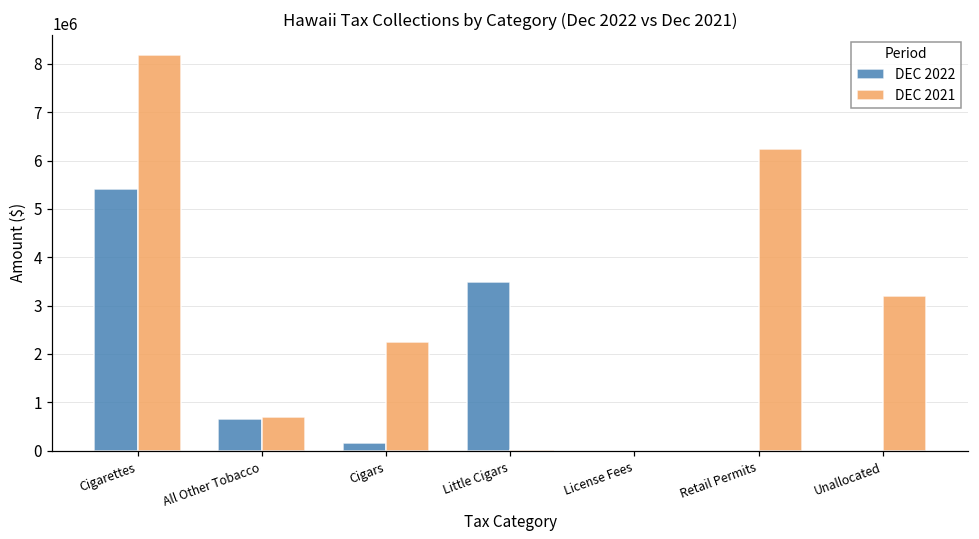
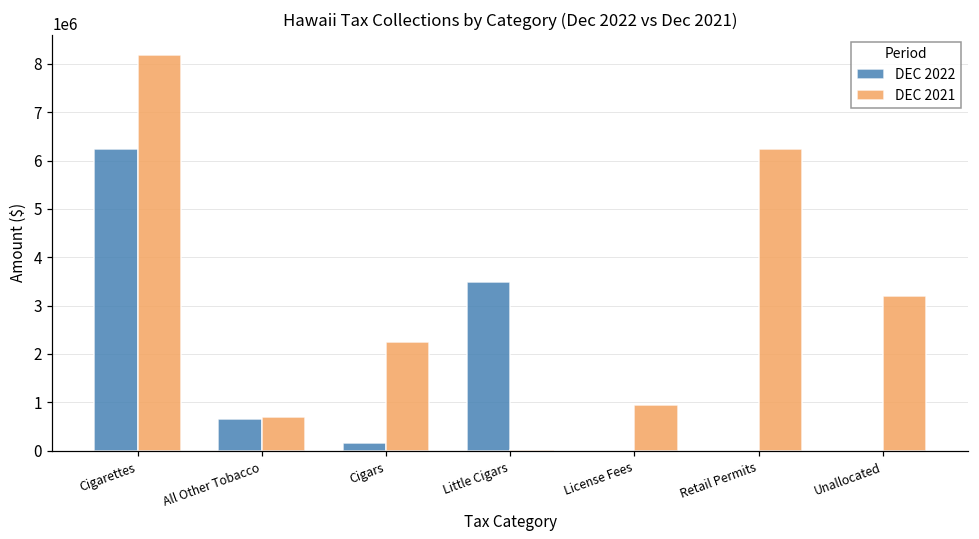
  {
    "DEC 2022": {
-     "Cigarettes": 5400000,
+     "Cigarettes": 6200000,
      "All Other Tobacco": 700000,
      "Cigars": 100000,
      "Little Cigars": 3500000
    },
    "DEC 2021": {
      "Cigarettes": 8200000,
      "All Other Tobacco": 700000,
      "Cigars": 2200000,
-     "License Fees": 0,
+     "License Fees": 900000,
      "Retail Permits": 6200000,
      "Unallocated": 3200000
    }
  }
